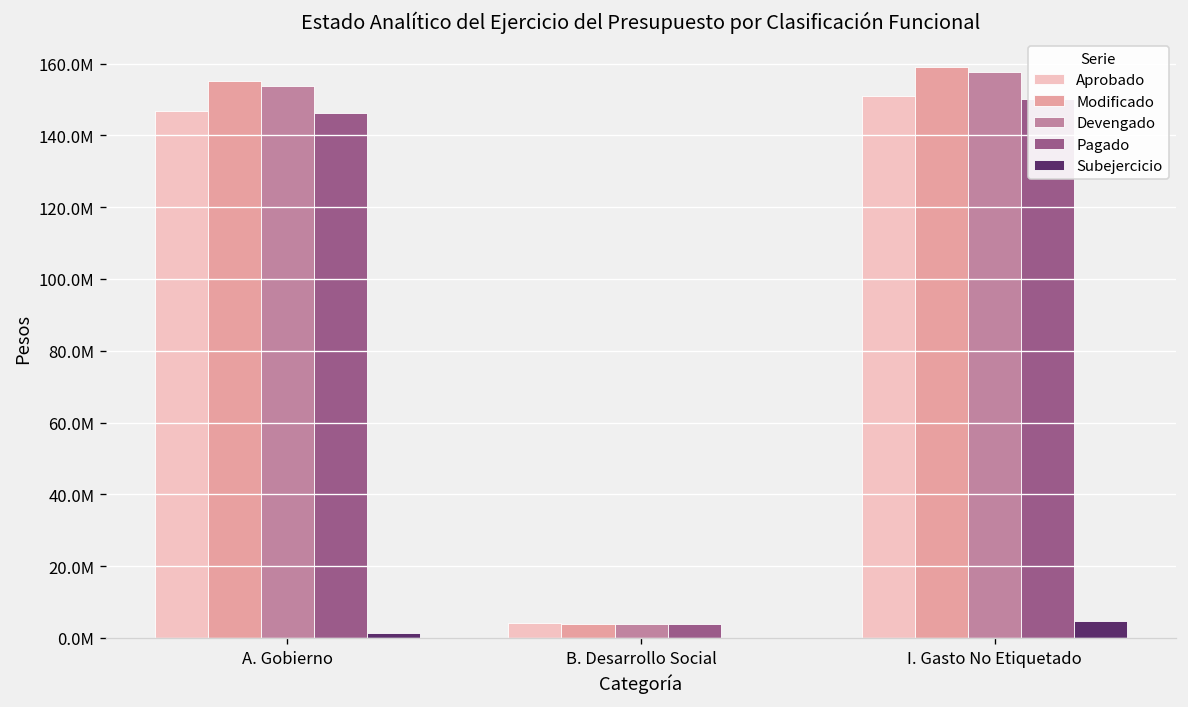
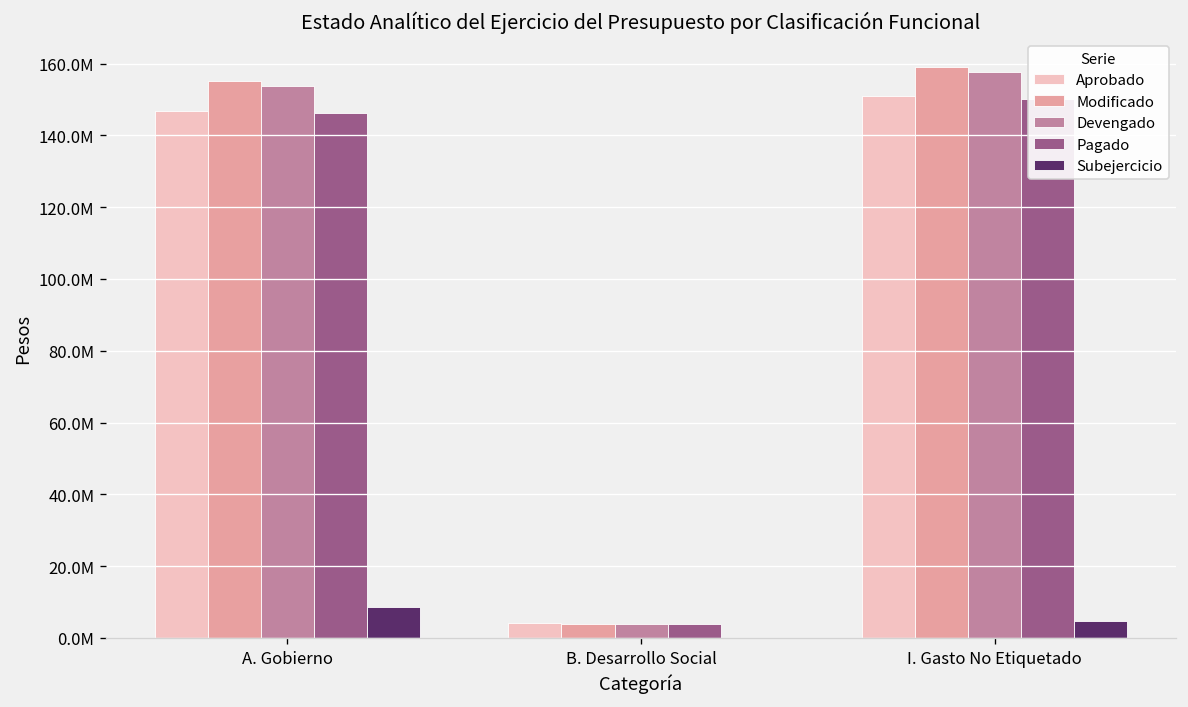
  {
    "Subejercicio": {
-     "A. Gobierno": 1000000,
+     "A. Gobierno": 8000000,
      "B. Desarrollo Social": 0,
      "I. Gasto No Etiquetado": 5000000
    }
  }
